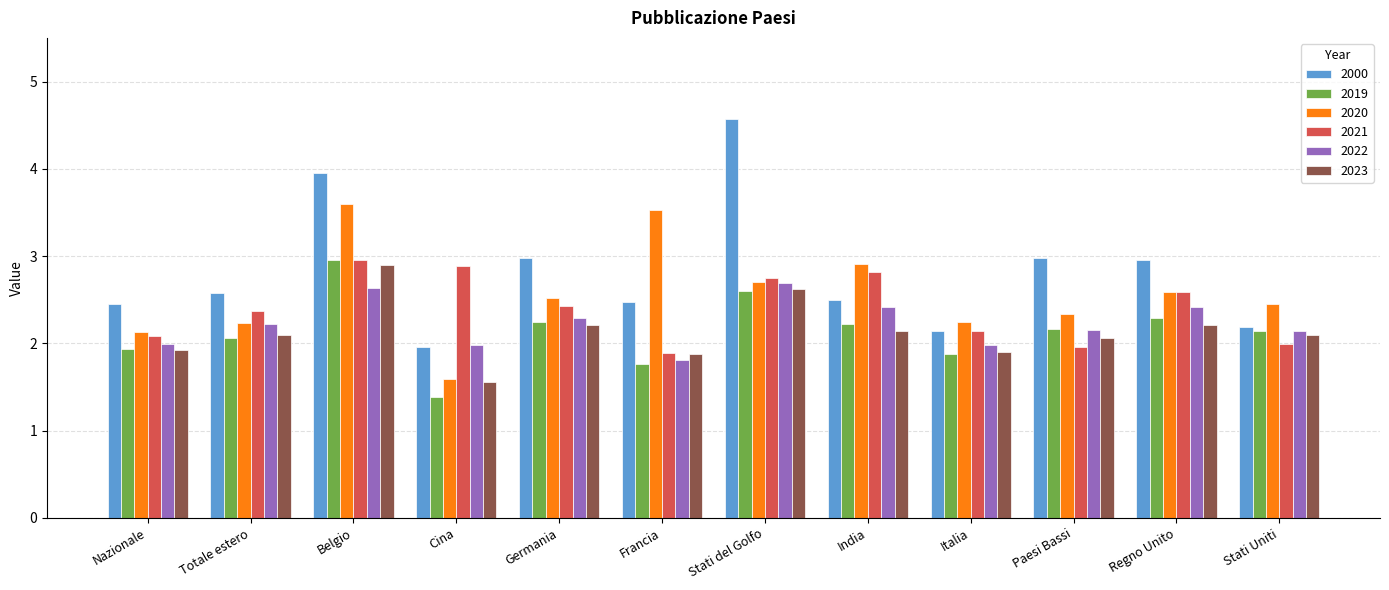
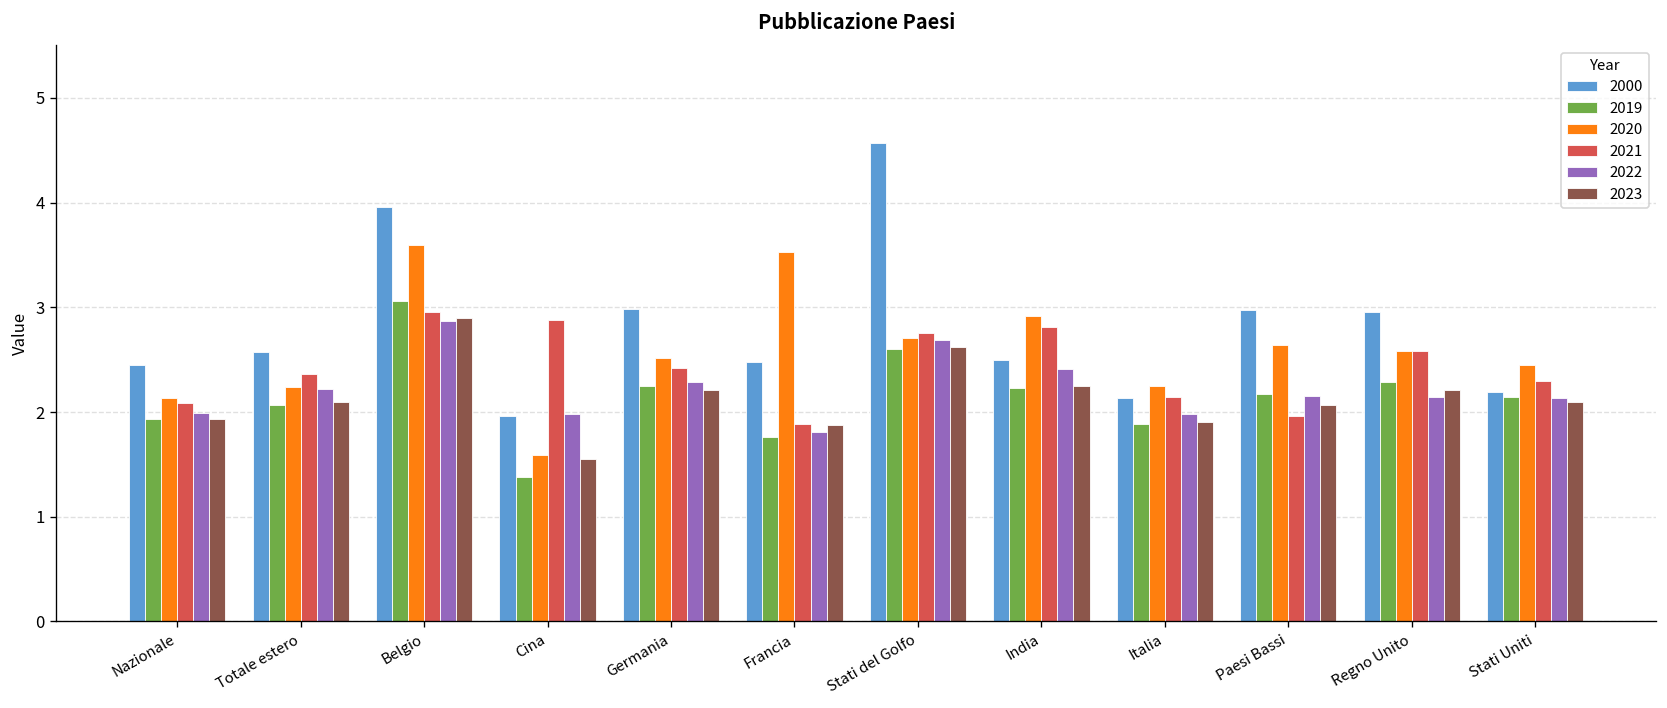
  {
    "2000": {
      "Nazionale": 2.5,
      "Totale estero": 2.6,
      "Belgio": 4.0,
      "Cina": 2.0,
      "Germania": 3.0,
      "Francia": 2.5,
      "Stati del Golfo": 4.6,
      "India": 2.5,
      "Italia": 2.1,
      "Paesi Bassi": 3.0,
      "Regno Unito": 3.0,
      "Stati Uniti": 2.2
    },
    "2019": {
      "Nazionale": 1.9,
      "Totale estero": 2.1,
-     "Belgio": 3.0,
+     "Belgio": 3.1,
      "Cina": 1.4,
      "Germania": 2.2,
      "Francia": 1.8,
      "Stati del Golfo": 2.6,
      "India": 2.2,
      "Italia": 1.9,
      "Paesi Bassi": 2.2,
      "Regno Unito": 2.3,
      "Stati Uniti": 2.1
    },
    "2020": {
      "Nazionale": 2.1,
      "Totale estero": 2.2,
      "Belgio": 3.6,
      "Cina": 1.6,
      "Germania": 2.5,
      "Francia": 3.5,
      "Stati del Golfo": 2.7,
      "India": 2.9,
      "Italia": 2.2,
-     "Paesi Bassi": 2.3,
+     "Paesi Bassi": 2.6,
      "Regno Unito": 2.6,
      "Stati Uniti": 2.5
    },
    "2021": {
      "Nazionale": 2.1,
      "Totale estero": 2.4,
      "Belgio": 3.0,
      "Cina": 2.9,
      "Germania": 2.4,
      "Francia": 1.9,
      "Stati del Golfo": 2.8,
      "India": 2.8,
      "Italia": 2.1,
      "Paesi Bassi": 2.0,
      "Regno Unito": 2.6,
-     "Stati Uniti": 2.0
+     "Stati Uniti": 2.3
    },
    "2022": {
      "Nazionale": 2.0,
      "Totale estero": 2.2,
-     "Belgio": 2.6,
+     "Belgio": 2.9,
      "Cina": 2.0,
      "Germania": 2.3,
      "Francia": 1.8,
      "Stati del Golfo": 2.7,
      "India": 2.4,
      "Italia": 2.0,
      "Paesi Bassi": 2.2,
-     "Regno Unito": 2.4,
+     "Regno Unito": 2.1,
      "Stati Uniti": 2.1
    },
    "2023": {
      "Nazionale": 1.9,
      "Totale estero": 2.1,
      "Belgio": 2.9,
      "Cina": 1.6,
      "Germania": 2.2,
      "Francia": 1.9,
      "Stati del Golfo": 2.6,
-     "India": 2.1,
+     "India": 2.2,
      "Italia": 1.9,
      "Paesi Bassi": 2.1,
      "Regno Unito": 2.2,
      "Stati Uniti": 2.1
    }
  }
